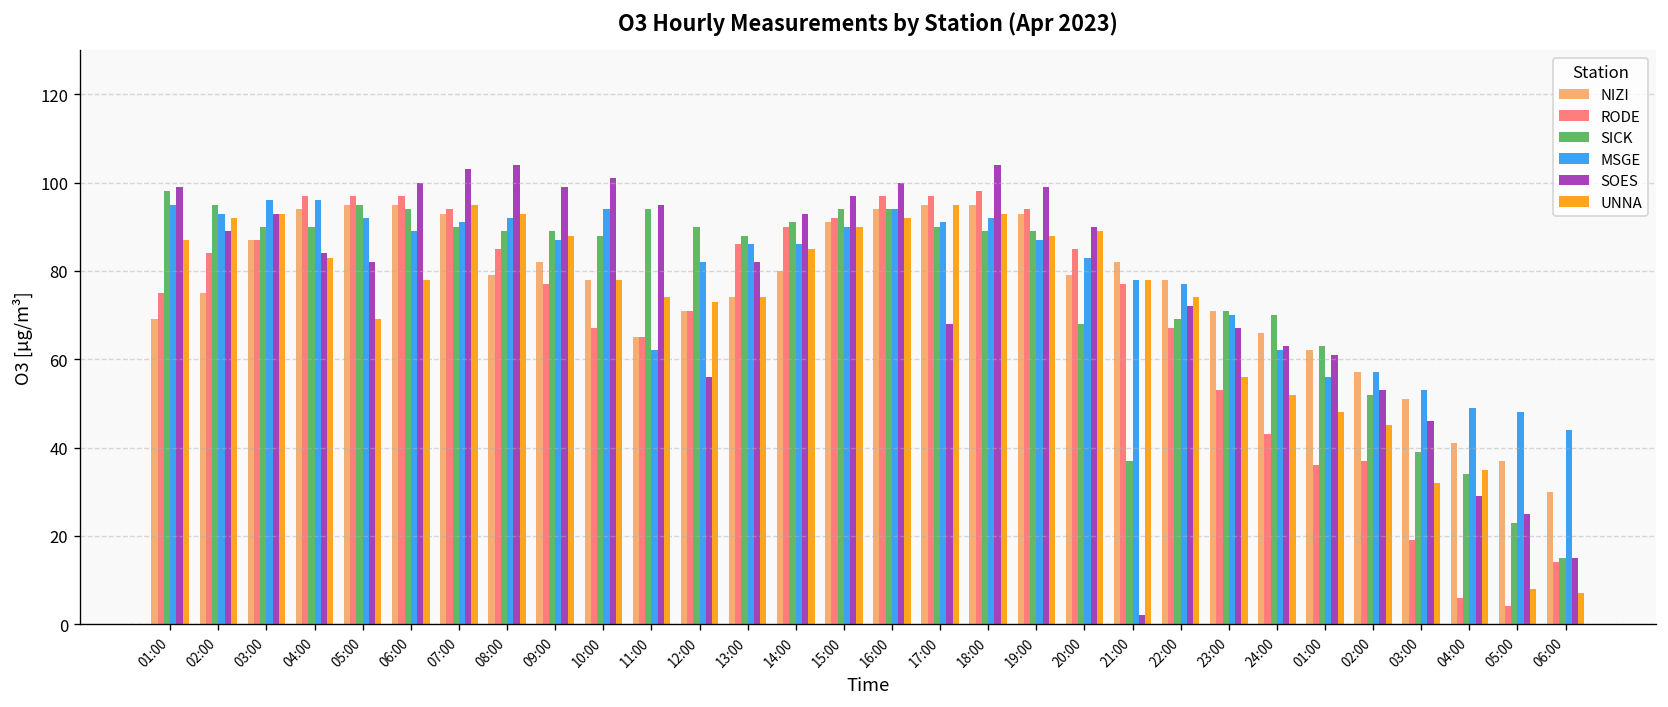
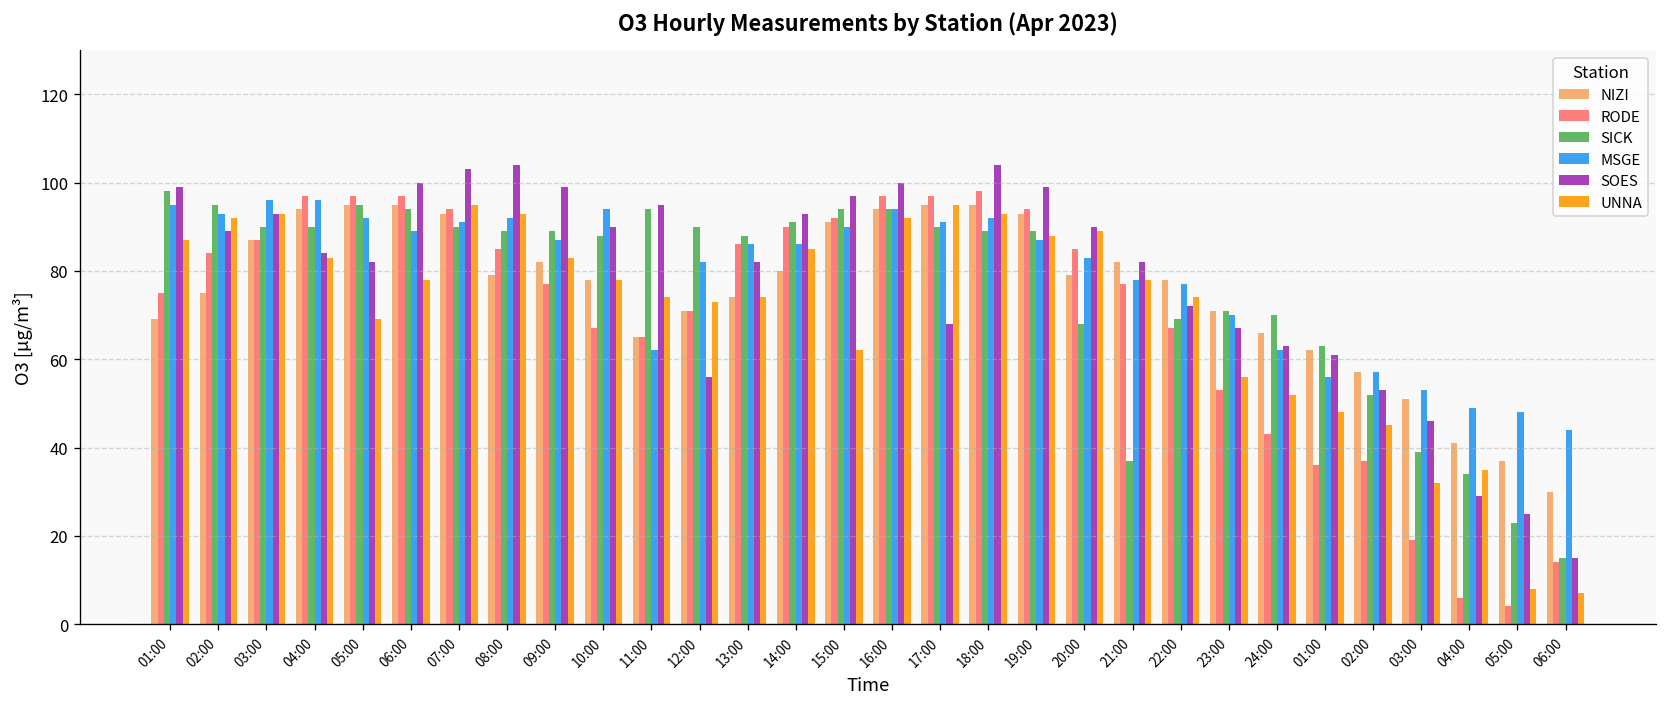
  {
    "SICK": {
      "07:00": 90,
      "08:00": 89,
      "09:00": 89,
      "10:00": 88,
      "11:00": 94,
      "12:00": 90,
      "13:00": 88,
      "14:00": 91,
      "15:00": 94,
      "16:00": 94,
      "17:00": 90,
      "18:00": 89,
      "19:00": 89,
      "20:00": 68,
      "21:00": 37,
      "22:00": 69,
      "23:00": 71,
      "24:00": 70
    },
    "MSGE": {
      "07:00": 91,
      "08:00": 92,
      "09:00": 87,
      "10:00": 94,
      "11:00": 62,
      "12:00": 82,
      "13:00": 86,
      "14:00": 86,
      "15:00": 90,
      "16:00": 94,
      "17:00": 91,
      "18:00": 92,
      "19:00": 87,
      "20:00": 83,
      "21:00": 78,
      "22:00": 77,
      "23:00": 70,
      "24:00": 62
    },
    "SOES": {
      "07:00": 103,
      "08:00": 104,
      "09:00": 99,
-     "10:00": 101,
+     "10:00": 90,
      "11:00": 95,
      "12:00": 56,
      "13:00": 82,
      "14:00": 93,
      "15:00": 97,
      "16:00": 100,
      "17:00": 68,
      "18:00": 104,
      "19:00": 99,
      "20:00": 90,
-     "21:00": 2,
+     "21:00": 82,
      "22:00": 72,
      "23:00": 67,
      "24:00": 63
    },
    "UNNA": {
      "07:00": 95,
      "08:00": 93,
-     "09:00": 88,
+     "09:00": 83,
      "10:00": 78,
      "11:00": 74,
      "12:00": 73,
      "13:00": 74,
      "14:00": 85,
-     "15:00": 90,
+     "15:00": 62,
      "16:00": 92,
      "17:00": 95,
      "18:00": 93,
      "19:00": 88,
      "20:00": 89,
      "21:00": 78,
      "22:00": 74,
      "23:00": 56,
      "24:00": 52
    }
  }
